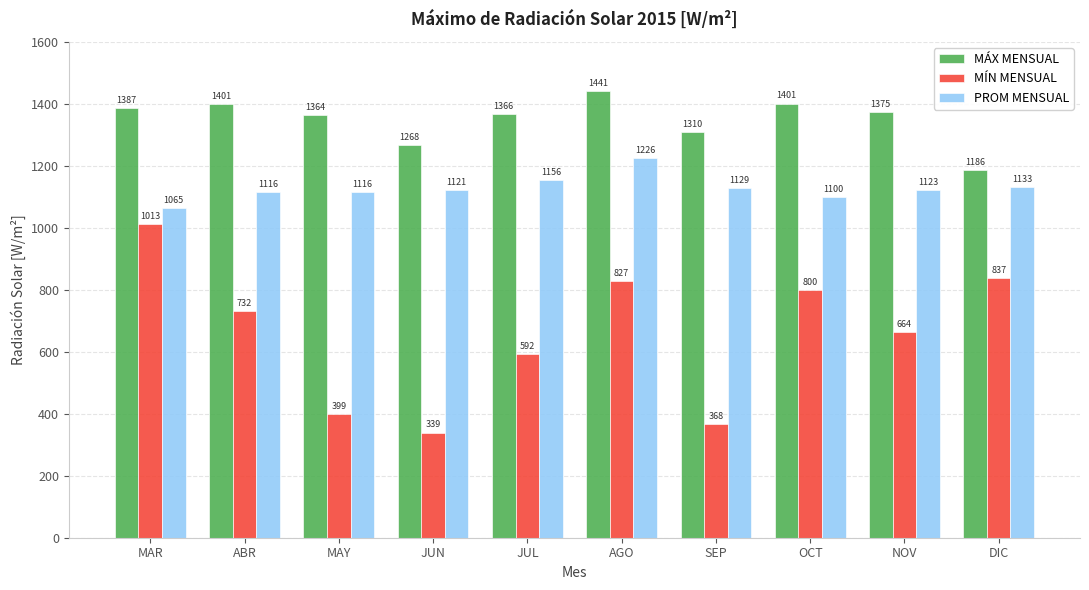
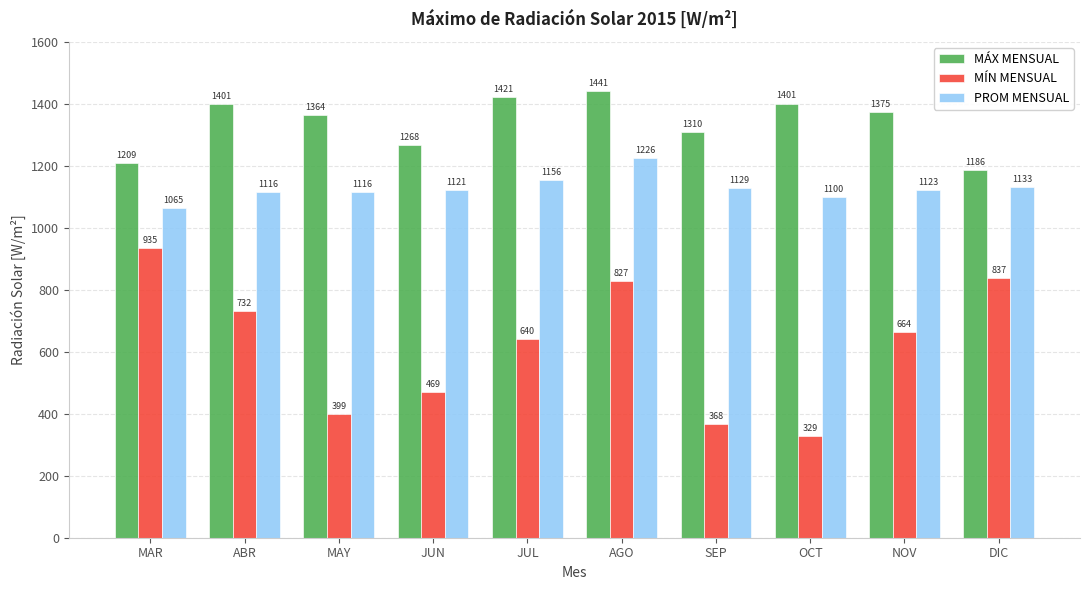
  {
    "MÁX MENSUAL": {
-     "MAR": 1387,
+     "MAR": 1209,
      "ABR": 1401,
      "MAY": 1364,
      "JUN": 1268,
-     "JUL": 1366,
+     "JUL": 1421,
      "AGO": 1441,
      "SEP": 1310,
      "OCT": 1401,
      "NOV": 1375,
      "DIC": 1186
    },
    "MÍN MENSUAL": {
-     "MAR": 1013,
+     "MAR": 935,
      "ABR": 732,
      "MAY": 399,
-     "JUN": 339,
-     "JUL": 592,
+     "JUN": 469,
+     "JUL": 640,
      "AGO": 827,
      "SEP": 368,
-     "OCT": 800,
+     "OCT": 329,
      "NOV": 664,
      "DIC": 837
    },
    "PROM MENSUAL": {
      "MAR": 1065,
      "ABR": 1116,
      "MAY": 1116,
      "JUN": 1121,
      "JUL": 1156,
      "AGO": 1226,
      "SEP": 1129,
      "OCT": 1100,
      "NOV": 1123,
      "DIC": 1133
    }
  }
